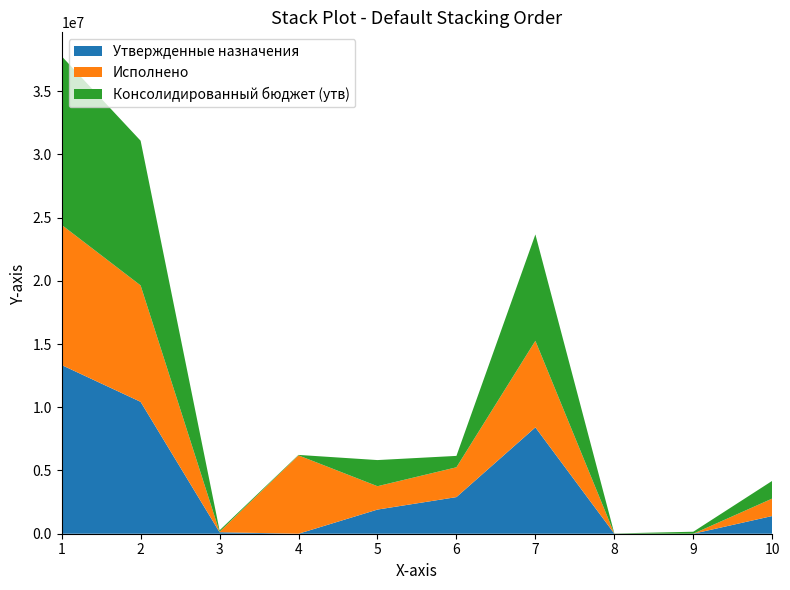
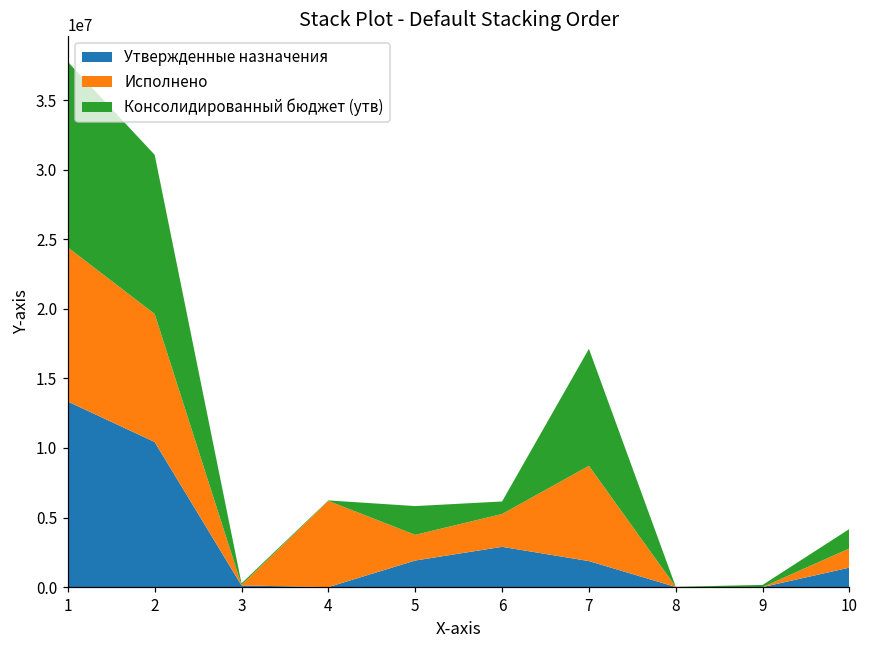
  {
    "Утвержденные назначения": {
-     "7": 8400000
+     "7": 1900000
    },
    "Консолидированный бюджет (утв)": {
      "1": 13300000,
      "2": 11400000,
      "5": 2100000,
      "6": 900000,
      "7": 8400000,
      "10": 1400000
    }
  }
